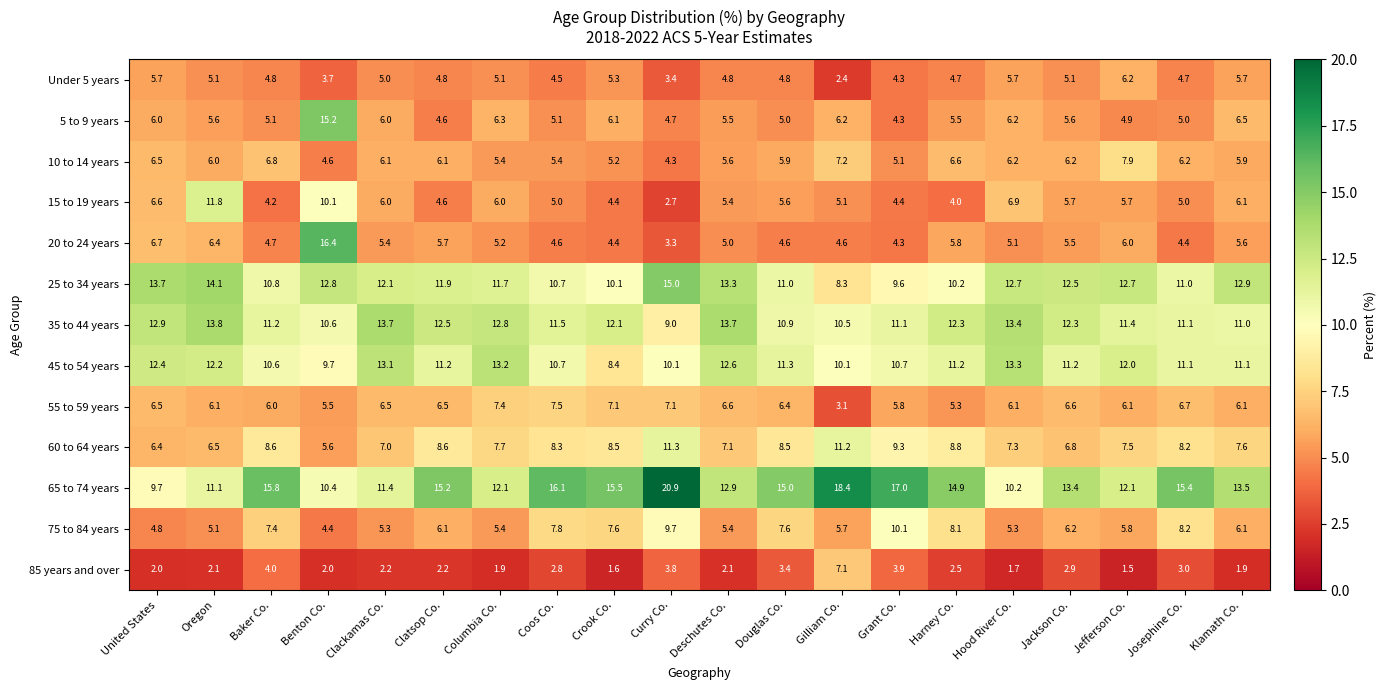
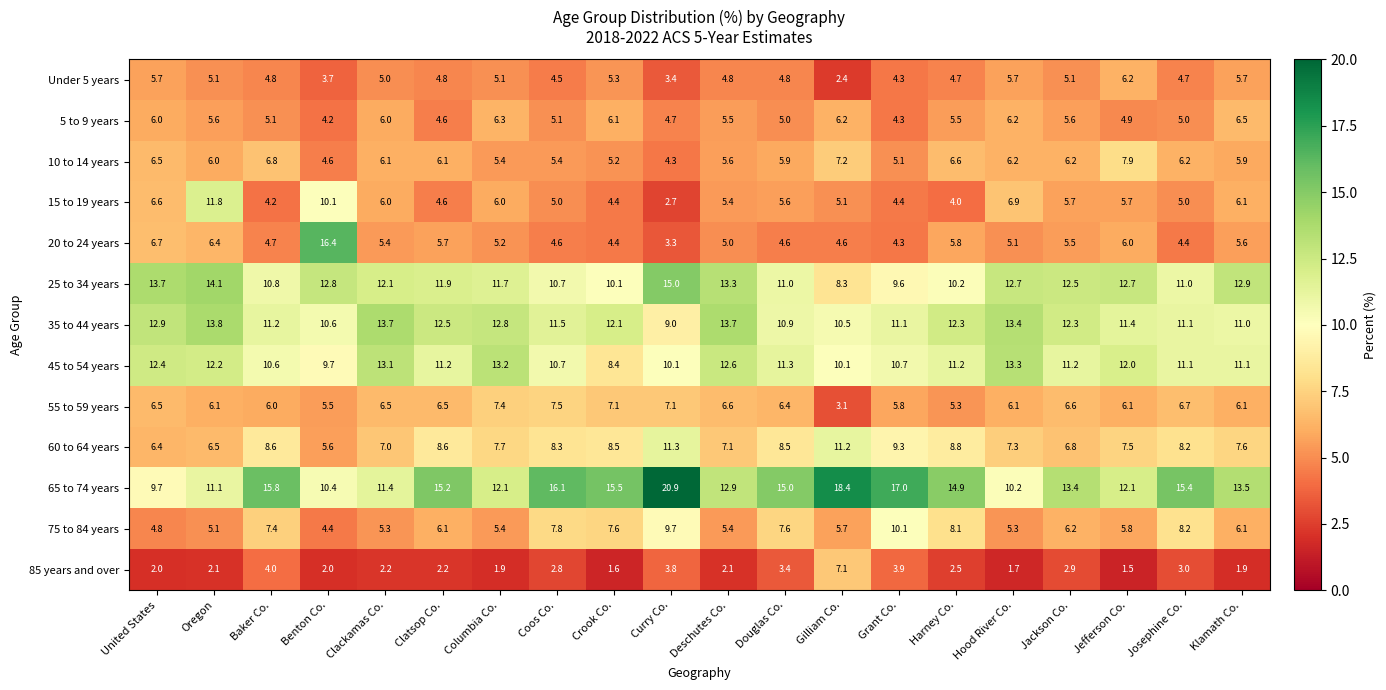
  {
    "5 to 9 years": {
      "United States": 6.0,
      "Oregon": 5.6,
      "Baker Co.": 5.1,
-     "Benton Co.": 15.2,
+     "Benton Co.": 4.2,
      "Clackamas Co.": 6.0,
      "Clatsop Co.": 4.6,
      "Columbia Co.": 6.3,
      "Coos Co.": 5.1,
      "Crook Co.": 6.1,
      "Curry Co.": 4.7,
      "Deschutes Co.": 5.5,
      "Douglas Co.": 5.0,
      "Gilliam Co.": 6.2,
      "Grant Co.": 4.3,
      "Harney Co.": 5.5,
      "Hood River Co.": 6.2,
      "Jackson Co.": 5.6,
      "Jefferson Co.": 4.9,
      "Josephine Co.": 5.0,
      "Klamath Co.": 6.5
    }
  }
